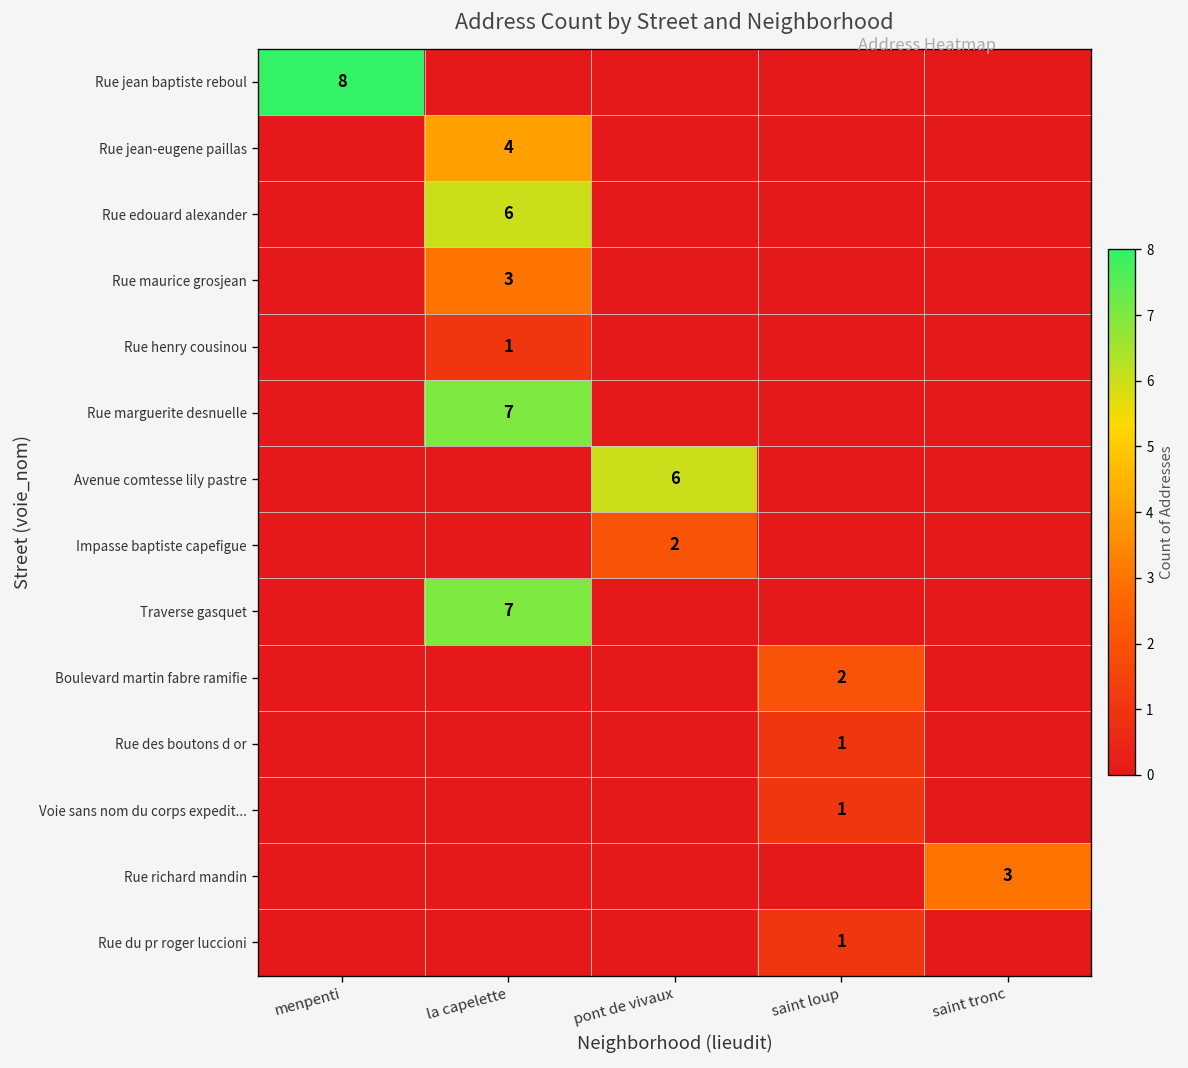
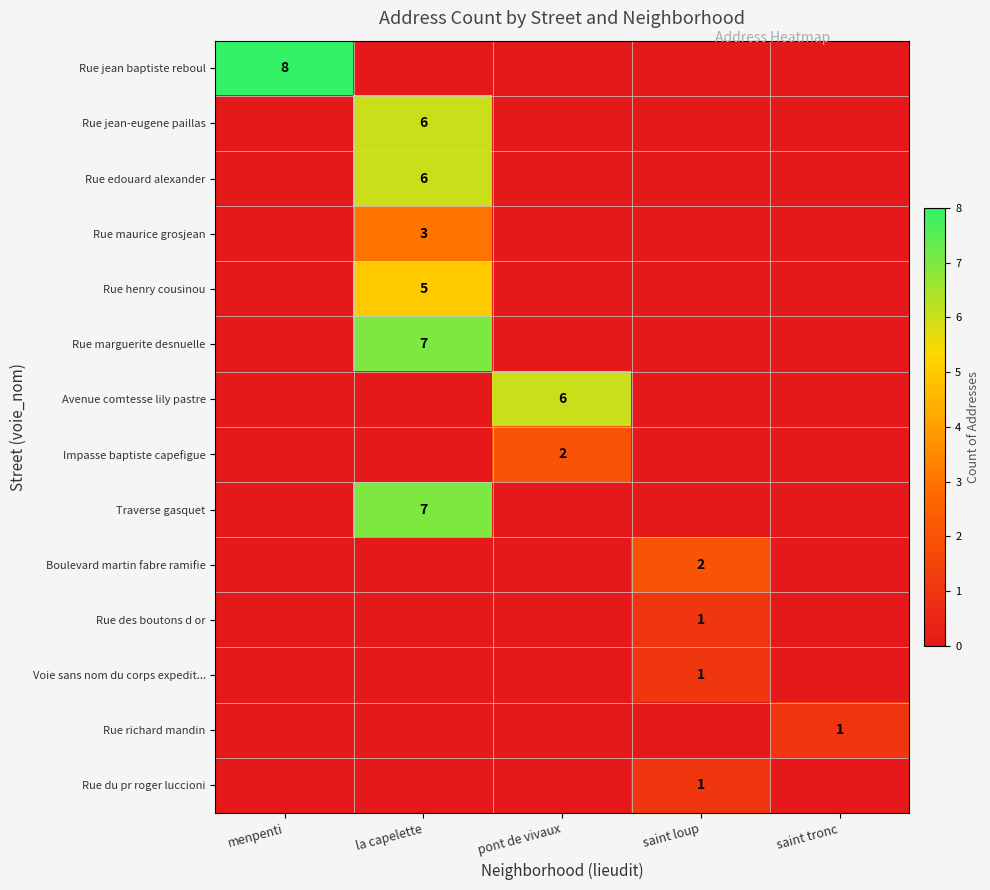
  {
    "Rue jean baptiste reboul": {
      "menpenti": 8
    },
    "Rue jean-eugene paillas": {
-     "la capelette": 4
+     "la capelette": 6
    },
    "Rue edouard alexander": {
      "la capelette": 6
    },
    "Rue maurice grosjean": {
      "la capelette": 3
    },
    "Rue henry cousinou": {
-     "la capelette": 1
+     "la capelette": 5
    },
    "Rue marguerite desnuelle": {
      "la capelette": 7
    },
    "Avenue comtesse lily pastre": {
      "pont de vivaux": 6
    },
    "Impasse baptiste capefigue": {
      "pont de vivaux": 2
    },
    "Traverse gasquet": {
      "la capelette": 7
    },
    "Boulevard martin fabre ramifie": {
      "saint loup": 2
    },
    "Rue des boutons d or": {
      "saint loup": 1
    },
    "Voie sans nom du corps expedit...": {
      "saint loup": 1
    },
    "Rue richard mandin": {
-     "saint tronc": 3
+     "saint tronc": 1
    },
    "Rue du pr roger luccioni": {
      "saint loup": 1
    }
  }
